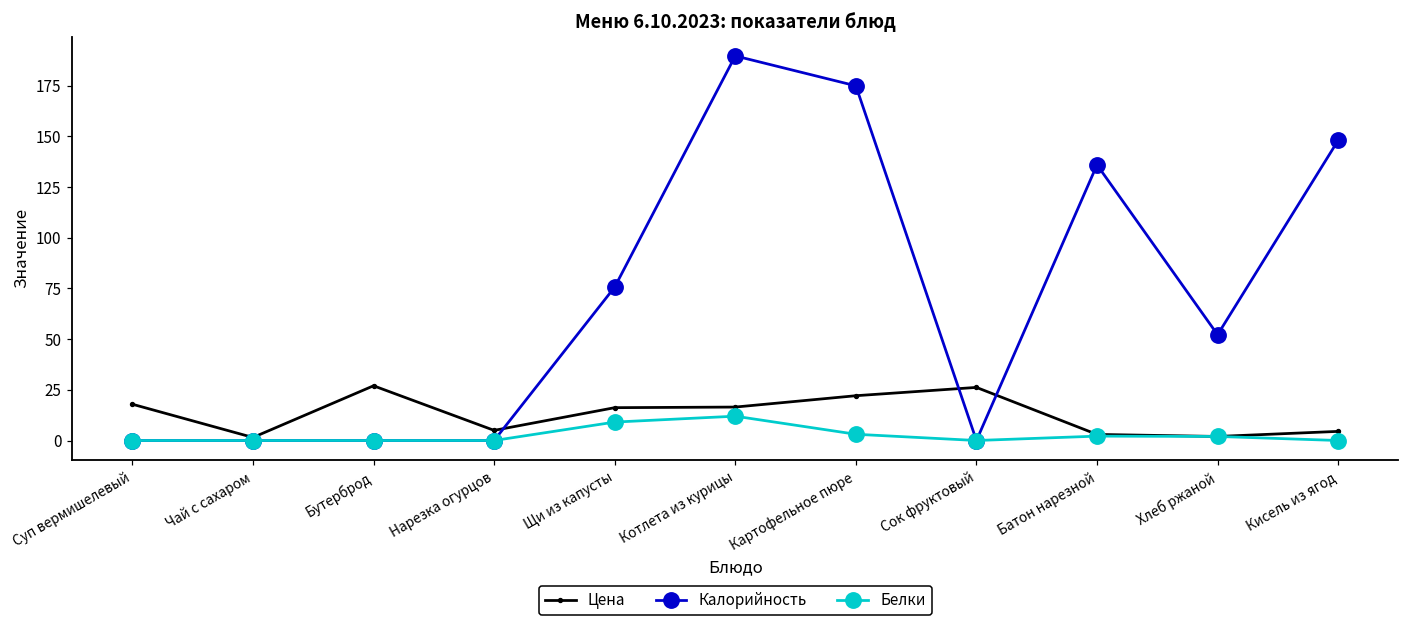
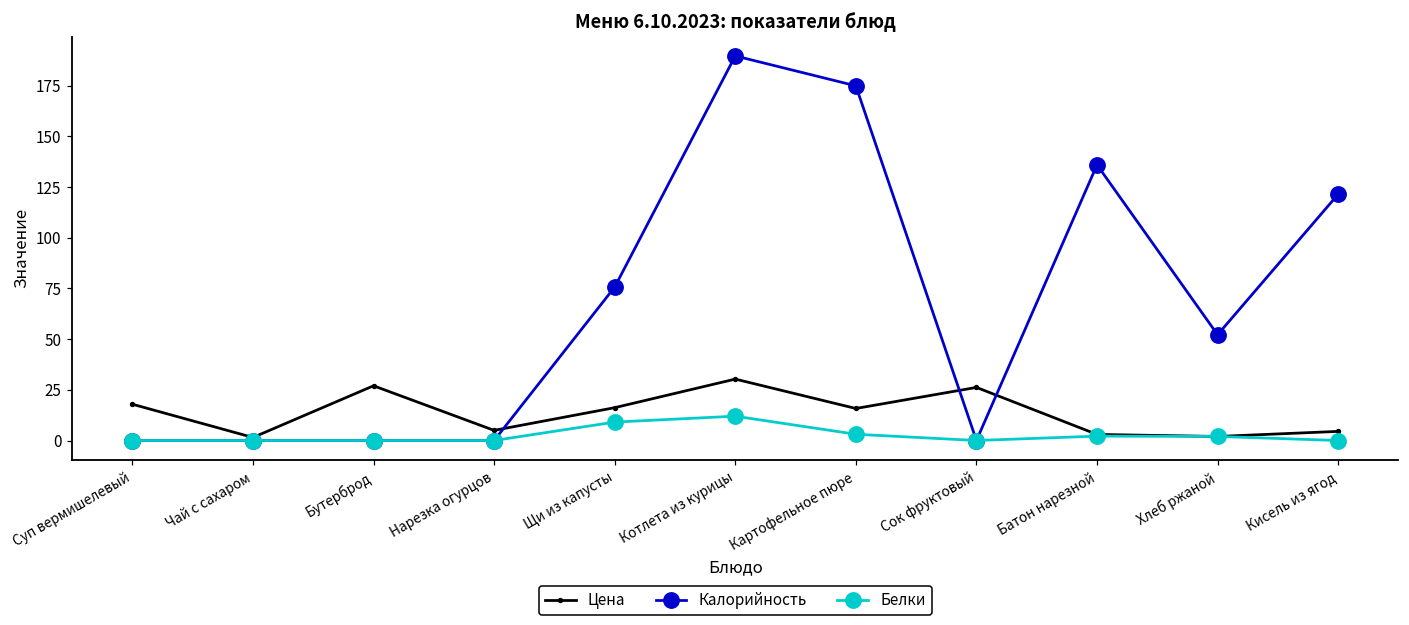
  {
    "Цена": {
      "Суп вермишелевый": 18,
      "Чай с сахаром": 2,
      "Бутерброд": 27,
      "Нарезка огурцов": 5,
      "Щи из капусты": 16,
-     "Котлета из курицы": 17,
-     "Картофельное пюре": 22,
+     "Котлета из курицы": 30,
+     "Картофельное пюре": 16,
      "Сок фруктовый": 26,
      "Кисель из ягод": 5
    },
    "Калорийность": {
      "Щи из капусты": 76,
      "Котлета из курицы": 190,
      "Картофельное пюре": 175,
      "Батон нарезной": 136,
      "Хлеб ржаной": 52,
-     "Кисель из ягод": 148
+     "Кисель из ягод": 122
    },
    "Белки": {
      "Щи из капусты": 9,
      "Котлета из курицы": 12,
      "Картофельное пюре": 3,
      "Кисель из ягод": 0
    }
  }
